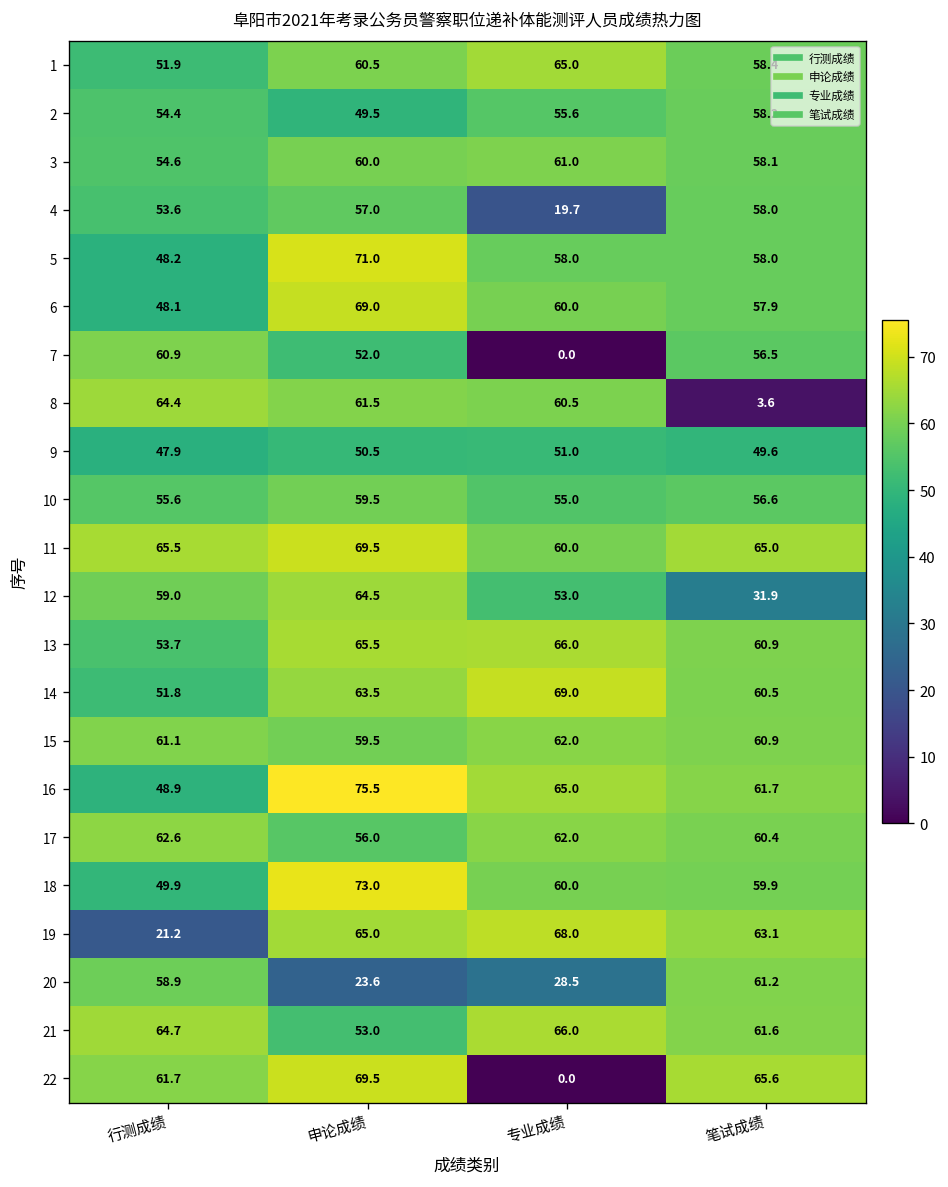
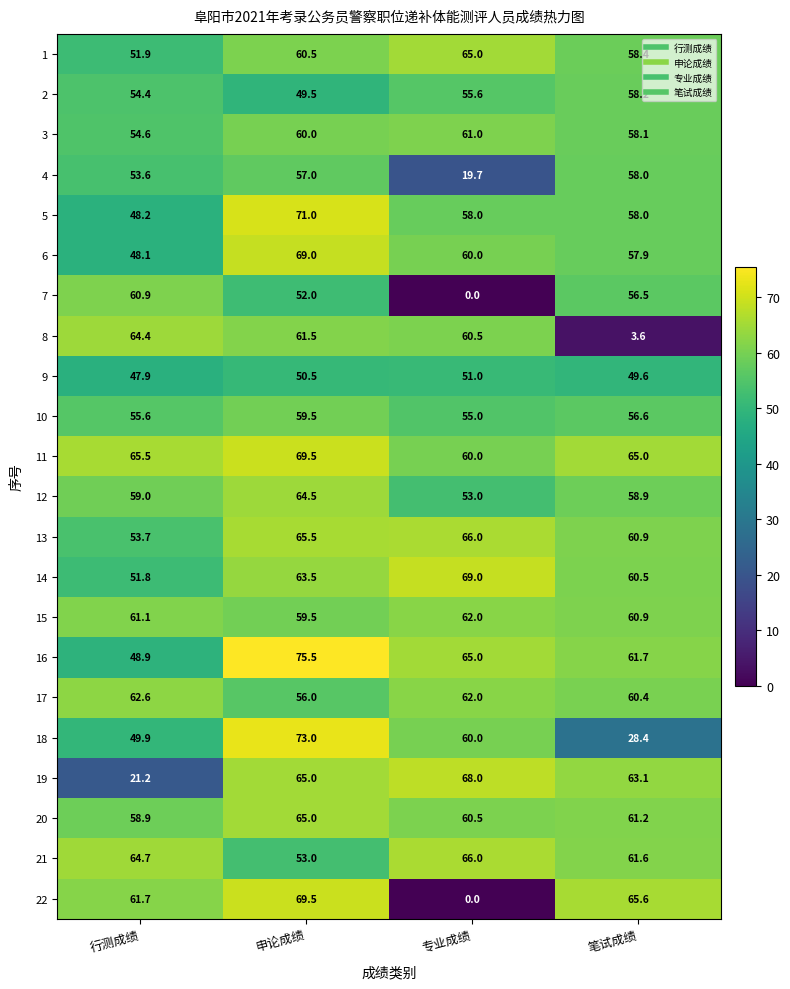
  {
    "1": {
      "行测成绩": 51.9,
      "申论成绩": 60.5,
      "专业成绩": 65.0
    },
    "2": {
      "行测成绩": 54.4,
      "申论成绩": 49.5,
      "专业成绩": 55.6
    },
    "3": {
      "行测成绩": 54.6,
      "申论成绩": 60.0,
      "专业成绩": 61.0,
      "笔试成绩": 58.1
    },
    "4": {
      "行测成绩": 53.6,
      "申论成绩": 57.0,
      "专业成绩": 19.7,
      "笔试成绩": 58.0
    },
    "5": {
      "行测成绩": 48.2,
      "申论成绩": 71.0,
      "专业成绩": 58.0,
      "笔试成绩": 58.0
    },
    "6": {
      "行测成绩": 48.1,
      "申论成绩": 69.0,
      "专业成绩": 60.0,
      "笔试成绩": 57.9
    },
    "7": {
      "行测成绩": 60.9,
      "申论成绩": 52.0,
      "专业成绩": 0.0,
      "笔试成绩": 56.5
    },
    "8": {
      "行测成绩": 64.4,
      "申论成绩": 61.5,
      "专业成绩": 60.5,
      "笔试成绩": 3.6
    },
    "9": {
      "行测成绩": 47.9,
      "申论成绩": 50.5,
      "专业成绩": 51.0,
      "笔试成绩": 49.6
    },
    "10": {
      "行测成绩": 55.6,
      "申论成绩": 59.5,
      "专业成绩": 55.0,
      "笔试成绩": 56.6
    },
    "11": {
      "行测成绩": 65.5,
      "申论成绩": 69.5,
      "专业成绩": 60.0,
      "笔试成绩": 65.0
    },
    "12": {
      "行测成绩": 59.0,
      "申论成绩": 64.5,
      "专业成绩": 53.0,
-     "笔试成绩": 31.9
+     "笔试成绩": 58.9
    },
    "13": {
      "行测成绩": 53.7,
      "申论成绩": 65.5,
      "专业成绩": 66.0,
      "笔试成绩": 60.9
    },
    "14": {
      "行测成绩": 51.8,
      "申论成绩": 63.5,
      "专业成绩": 69.0,
      "笔试成绩": 60.5
    },
    "15": {
      "行测成绩": 61.1,
      "申论成绩": 59.5,
      "专业成绩": 62.0,
      "笔试成绩": 60.9
    },
    "16": {
      "行测成绩": 48.9,
      "申论成绩": 75.5,
      "专业成绩": 65.0,
      "笔试成绩": 61.7
    },
    "17": {
      "行测成绩": 62.6,
      "申论成绩": 56.0,
      "专业成绩": 62.0,
      "笔试成绩": 60.4
    },
    "18": {
      "行测成绩": 49.9,
      "申论成绩": 73.0,
      "专业成绩": 60.0,
-     "笔试成绩": 59.9
+     "笔试成绩": 28.4
    },
    "19": {
      "行测成绩": 21.2,
      "申论成绩": 65.0,
      "专业成绩": 68.0,
      "笔试成绩": 63.1
    },
    "20": {
      "行测成绩": 58.9,
-     "申论成绩": 23.6,
-     "专业成绩": 28.5,
+     "申论成绩": 65.0,
+     "专业成绩": 60.5,
      "笔试成绩": 61.2
    },
    "21": {
      "行测成绩": 64.7,
      "申论成绩": 53.0,
      "专业成绩": 66.0,
      "笔试成绩": 61.6
    },
    "22": {
      "行测成绩": 61.7,
      "申论成绩": 69.5,
      "专业成绩": 0.0,
      "笔试成绩": 65.6
    }
  }
